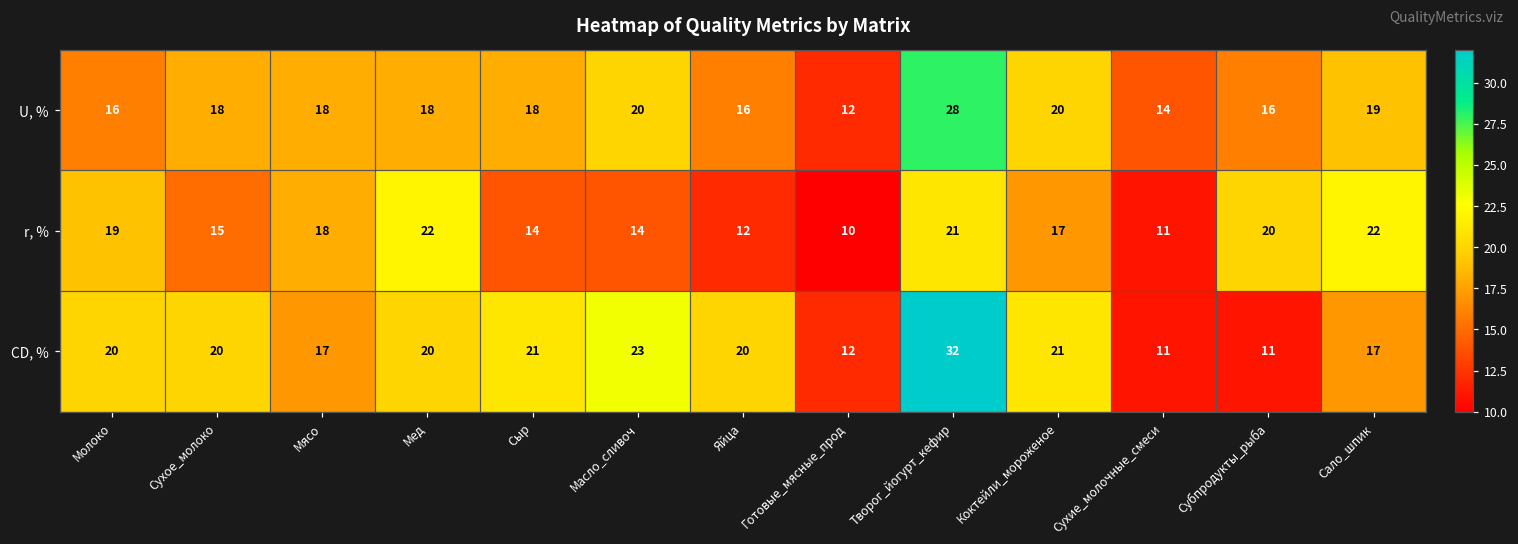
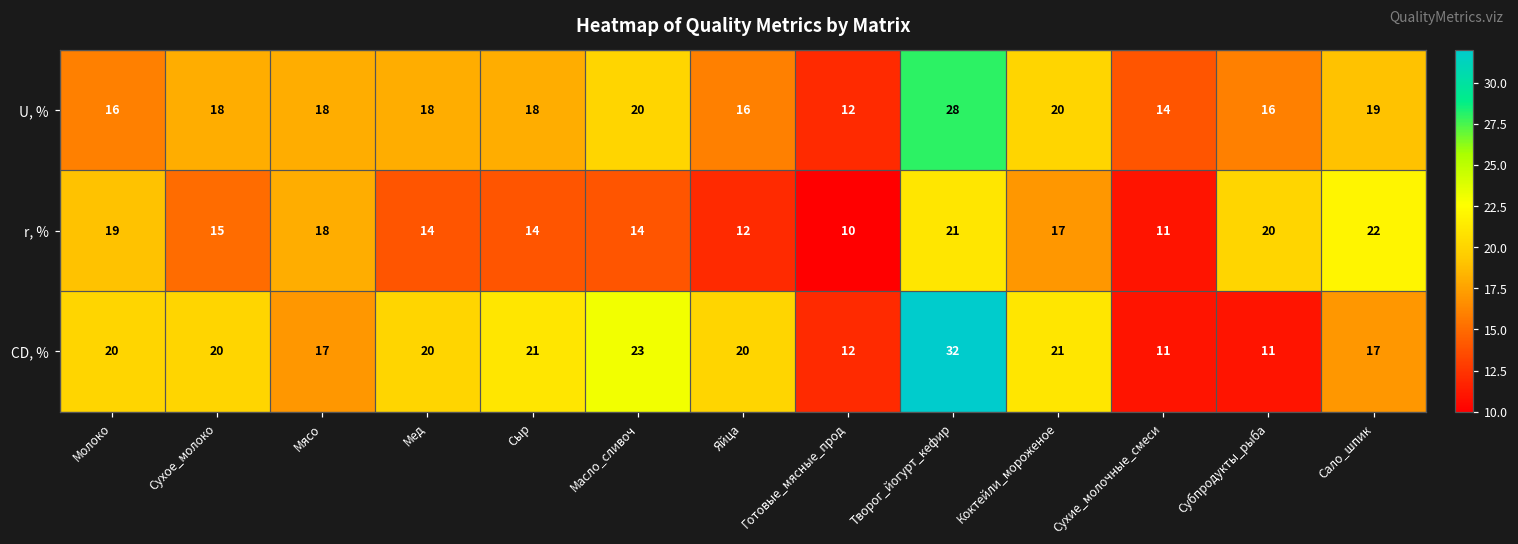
  {
    "U, %": {
      "Молоко": 16,
      "Сухое_молоко": 18,
      "Мясо": 18,
      "Мед": 18,
      "Сыр": 18,
      "Масло_сливоч": 20,
      "Яйца": 16,
      "Готовые_мясные_прод": 12,
      "Творог_йогурт_кефир": 28,
      "Коктейли_мороженое": 20,
      "Сухие_молочные_смеси": 14,
      "Субпродукты_рыба": 16,
      "Сало_шпик": 19
    },
    "r, %": {
      "Молоко": 19,
      "Сухое_молоко": 15,
      "Мясо": 18,
-     "Мед": 22,
+     "Мед": 14,
      "Сыр": 14,
      "Масло_сливоч": 14,
      "Яйца": 12,
      "Готовые_мясные_прод": 10,
      "Творог_йогурт_кефир": 21,
      "Коктейли_мороженое": 17,
      "Сухие_молочные_смеси": 11,
      "Субпродукты_рыба": 20,
      "Сало_шпик": 22
    },
    "CD, %": {
      "Молоко": 20,
      "Сухое_молоко": 20,
      "Мясо": 17,
      "Мед": 20,
      "Сыр": 21,
      "Масло_сливоч": 23,
      "Яйца": 20,
      "Готовые_мясные_прод": 12,
      "Творог_йогурт_кефир": 32,
      "Коктейли_мороженое": 21,
      "Сухие_молочные_смеси": 11,
      "Субпродукты_рыба": 11,
      "Сало_шпик": 17
    }
  }
